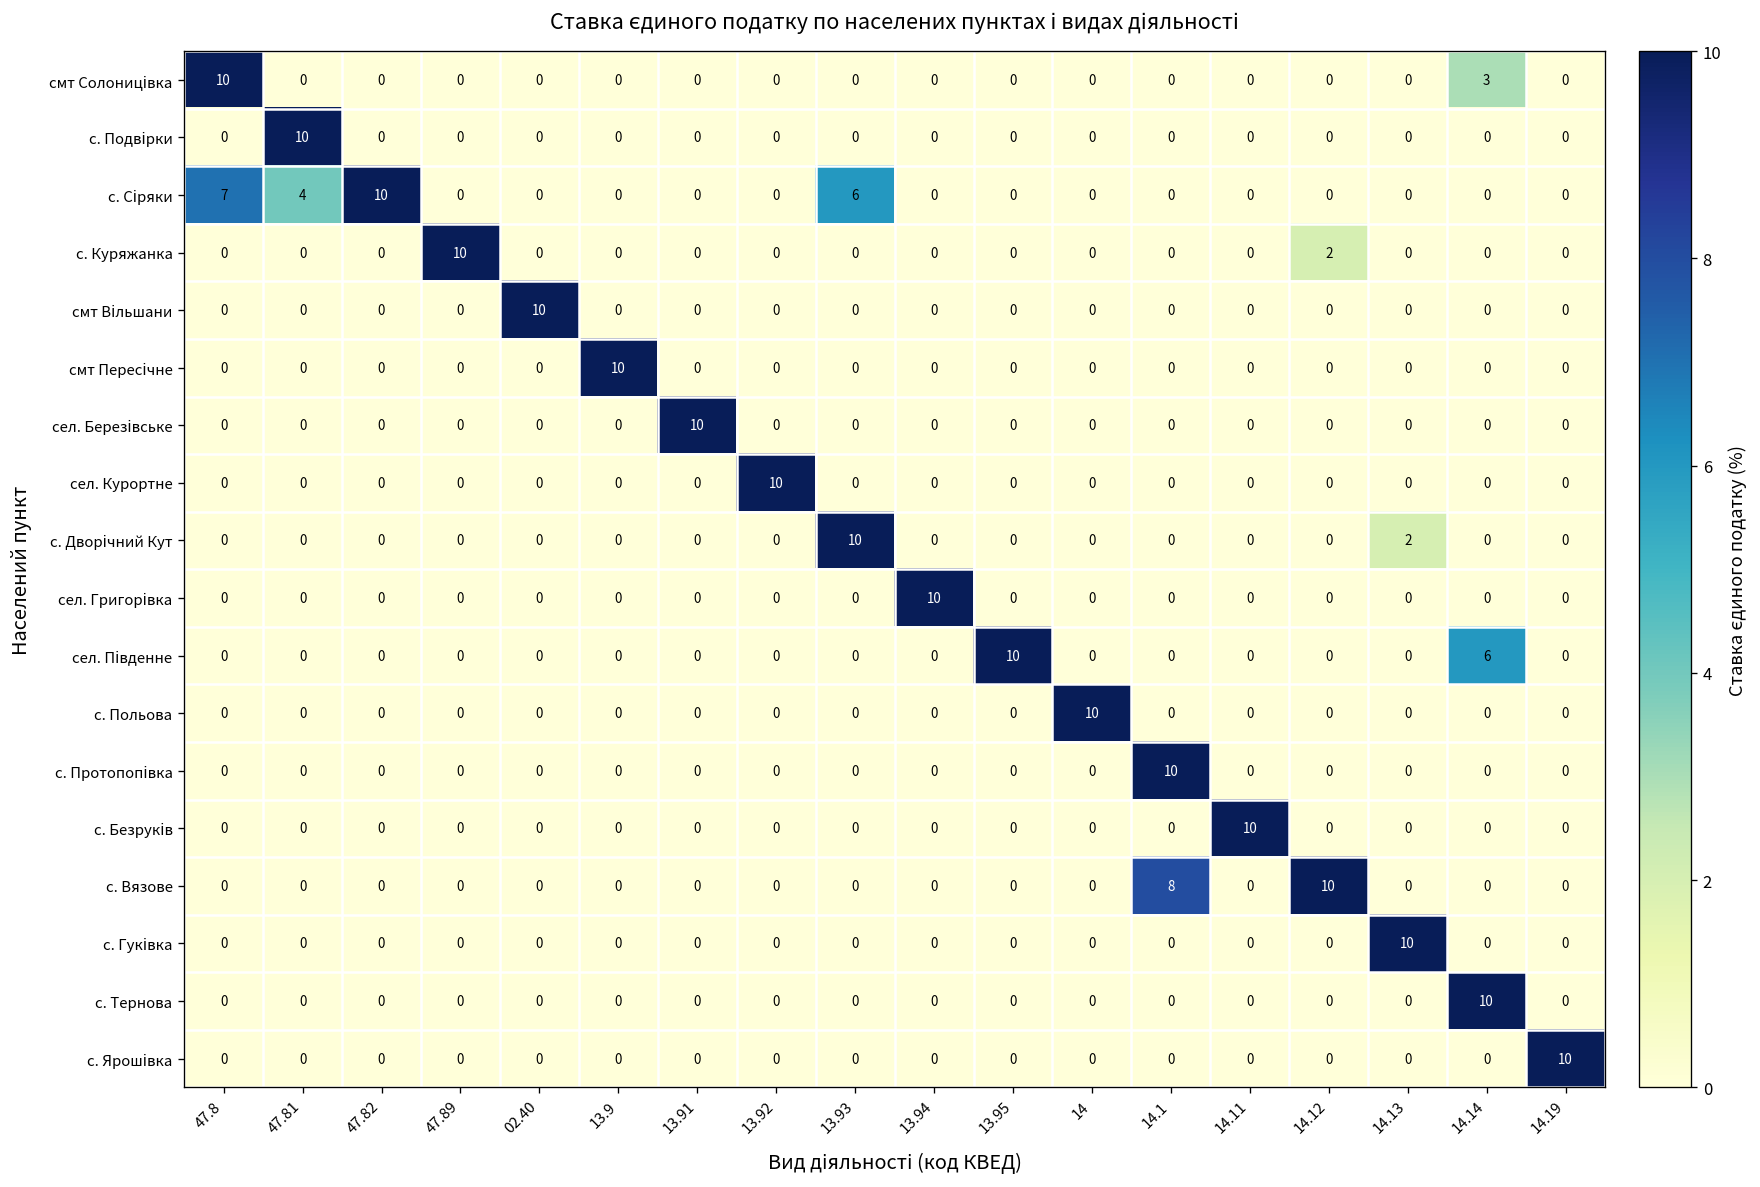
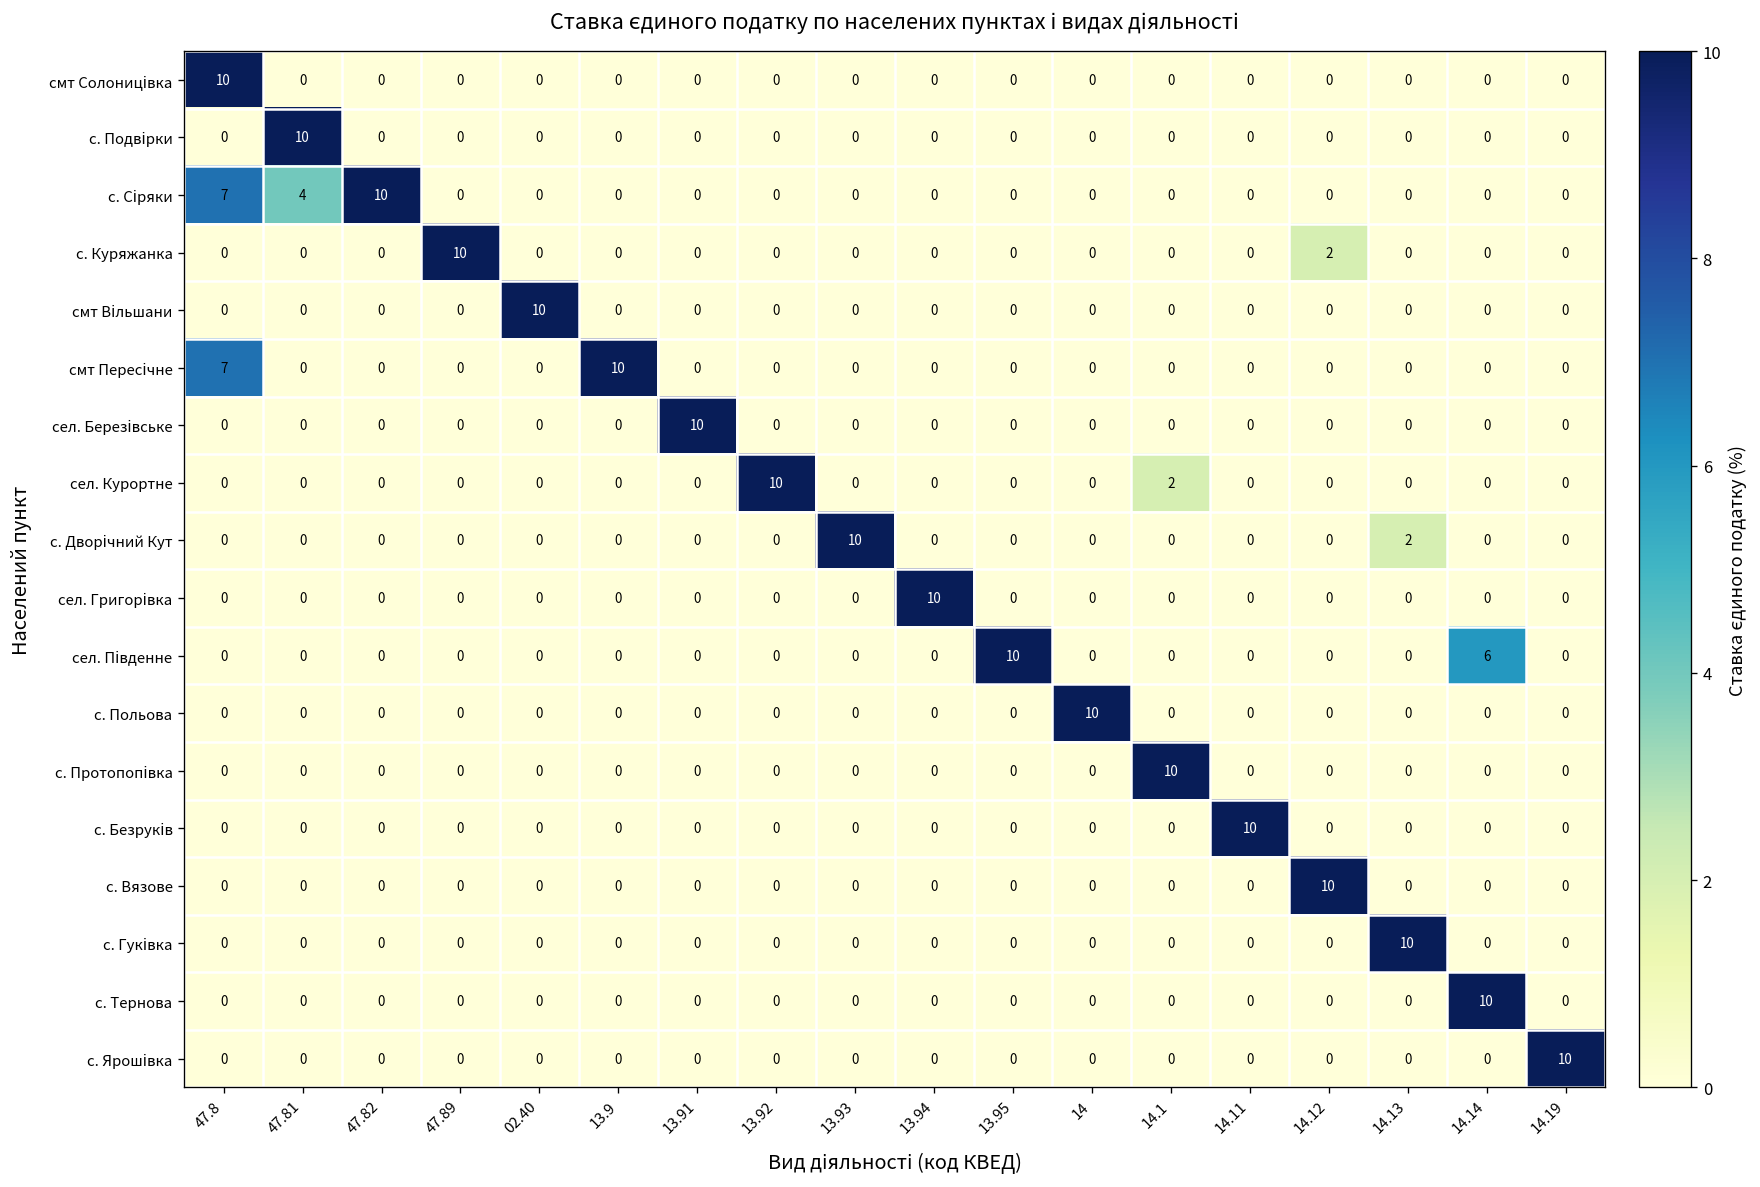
  {
    "смт Солоницівка": {
      "47.8": 10,
      "47.81": 0,
      "47.82": 0,
      "47.89": 0,
      "02.40": 0,
      "13.9": 0,
      "13.91": 0,
      "13.92": 0,
      "13.93": 0,
      "13.94": 0,
      "13.95": 0,
      "14": 0,
      "14.1": 0,
      "14.11": 0,
      "14.12": 0,
      "14.13": 0,
-     "14.14": 3,
+     "14.14": 0,
      "14.19": 0
    },
    "с. Сіряки": {
      "47.8": 7,
      "47.81": 4,
      "47.82": 10,
      "47.89": 0,
      "02.40": 0,
      "13.9": 0,
      "13.91": 0,
      "13.92": 0,
-     "13.93": 6,
+     "13.93": 0,
      "13.94": 0,
      "13.95": 0,
      "14": 0,
      "14.1": 0,
      "14.11": 0,
      "14.12": 0,
      "14.13": 0,
      "14.14": 0,
      "14.19": 0
    },
    "смт Пересічне": {
-     "47.8": 0,
+     "47.8": 7,
      "47.81": 0,
      "47.82": 0,
      "47.89": 0,
      "02.40": 0,
      "13.9": 10,
      "13.91": 0,
      "13.92": 0,
      "13.93": 0,
      "13.94": 0,
      "13.95": 0,
      "14": 0,
      "14.1": 0,
      "14.11": 0,
      "14.12": 0,
      "14.13": 0,
      "14.14": 0,
      "14.19": 0
    },
    "сел. Курортне": {
      "47.8": 0,
      "47.81": 0,
      "47.82": 0,
      "47.89": 0,
      "02.40": 0,
      "13.9": 0,
      "13.91": 0,
      "13.92": 10,
      "13.93": 0,
      "13.94": 0,
      "13.95": 0,
      "14": 0,
-     "14.1": 0,
+     "14.1": 2,
      "14.11": 0,
      "14.12": 0,
      "14.13": 0,
      "14.14": 0,
      "14.19": 0
    },
    "с. Вязове": {
      "47.8": 0,
      "47.81": 0,
      "47.82": 0,
      "47.89": 0,
      "02.40": 0,
      "13.9": 0,
      "13.91": 0,
      "13.92": 0,
      "13.93": 0,
      "13.94": 0,
      "13.95": 0,
      "14": 0,
-     "14.1": 8,
+     "14.1": 0,
      "14.11": 0,
      "14.12": 10,
      "14.13": 0,
      "14.14": 0,
      "14.19": 0
    }
  }
